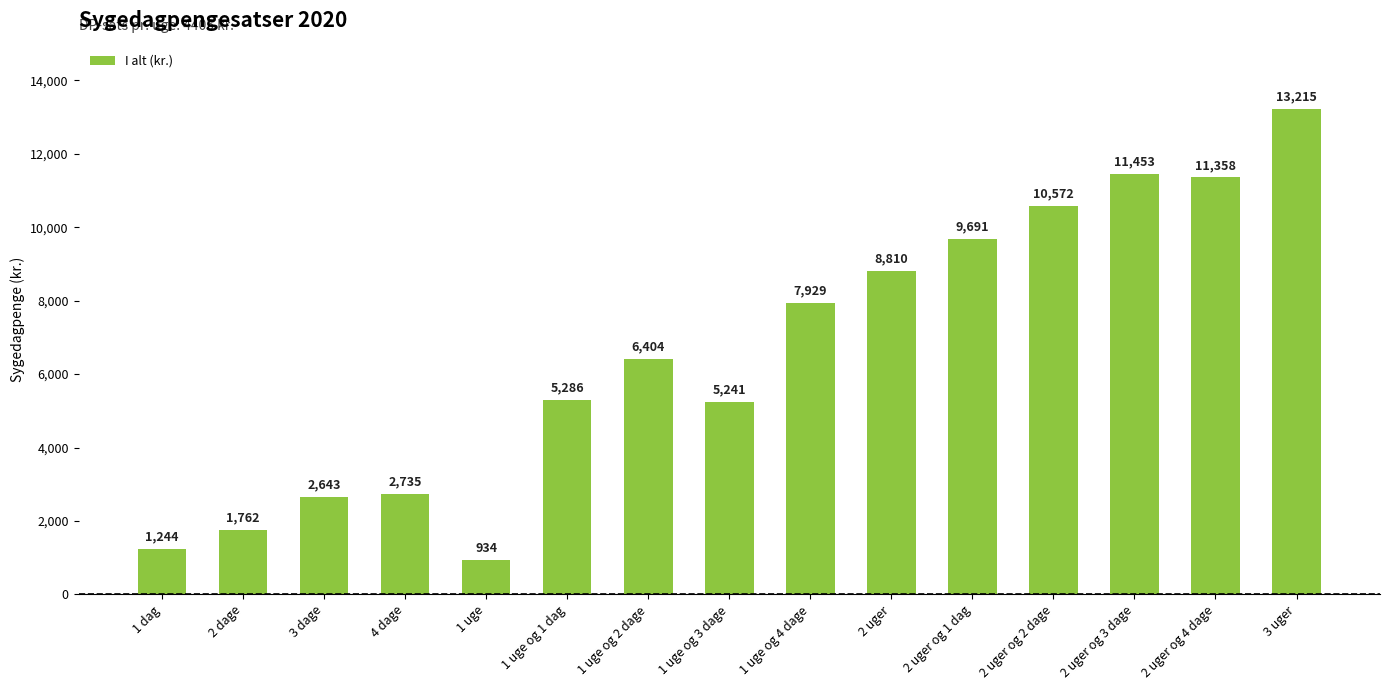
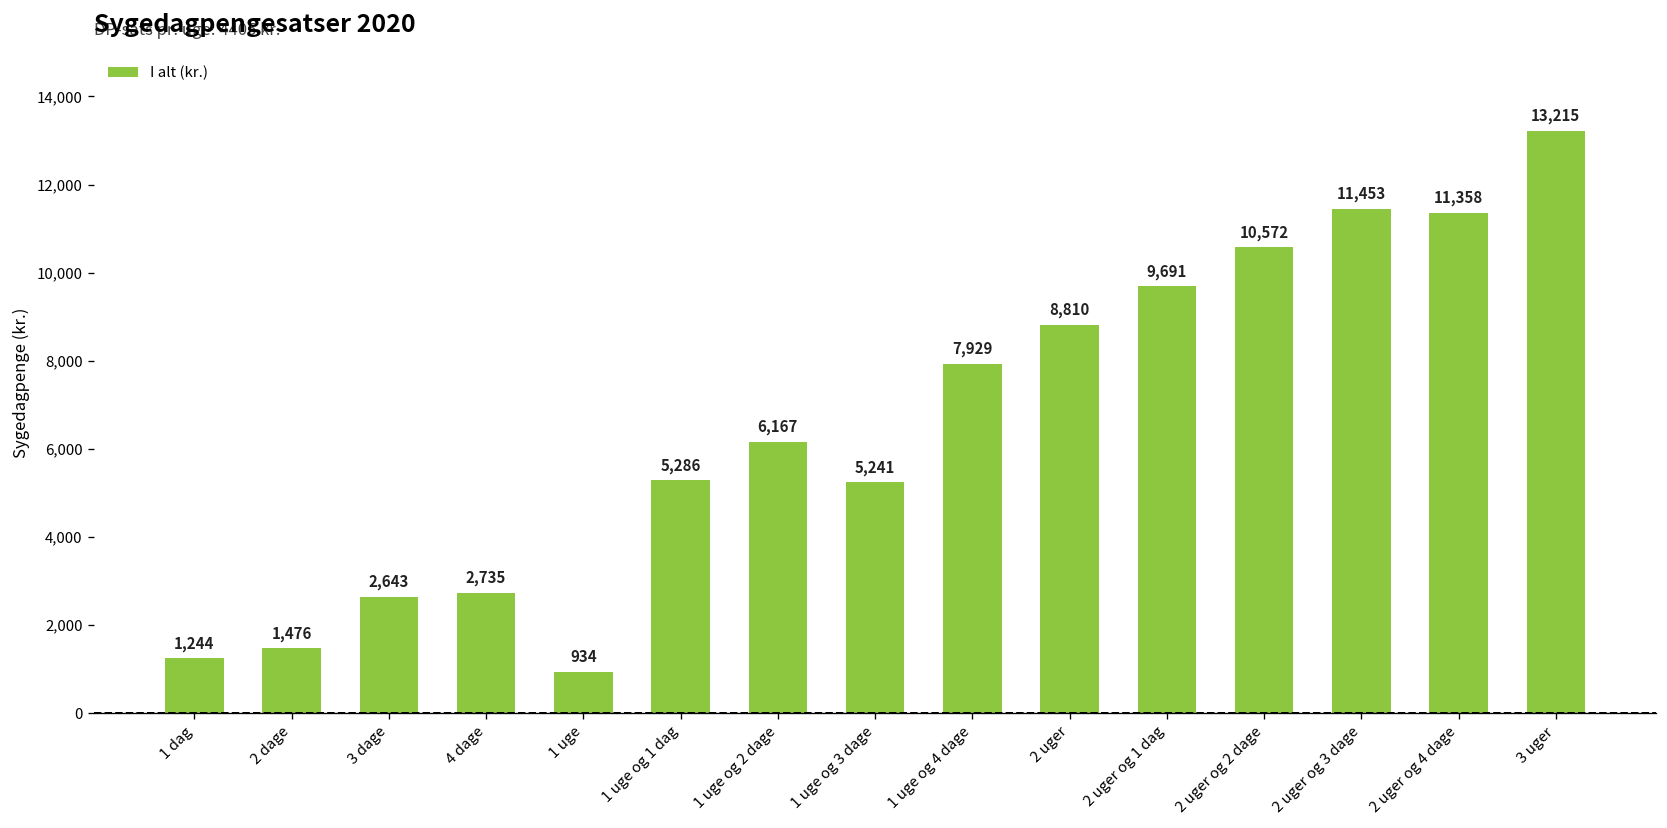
  {
    "1 dag": "1,244",
-   "2 dage": "1,762",
+   "2 dage": "1,476",
    "3 dage": "2,643",
    "4 dage": "2,735",
    "1 uge": "934",
    "1 uge og 1 dag": "5,286",
-   "1 uge og 2 dage": "6,404",
+   "1 uge og 2 dage": "6,167",
    "1 uge og 3 dage": "5,241",
    "1 uge og 4 dage": "7,929",
    "2 uger": "8,810",
    "2 uger og 1 dag": "9,691",
    "2 uger og 2 dage": "10,572",
    "2 uger og 3 dage": "11,453",
    "2 uger og 4 dage": "11,358",
    "3 uger": "13,215"
  }
